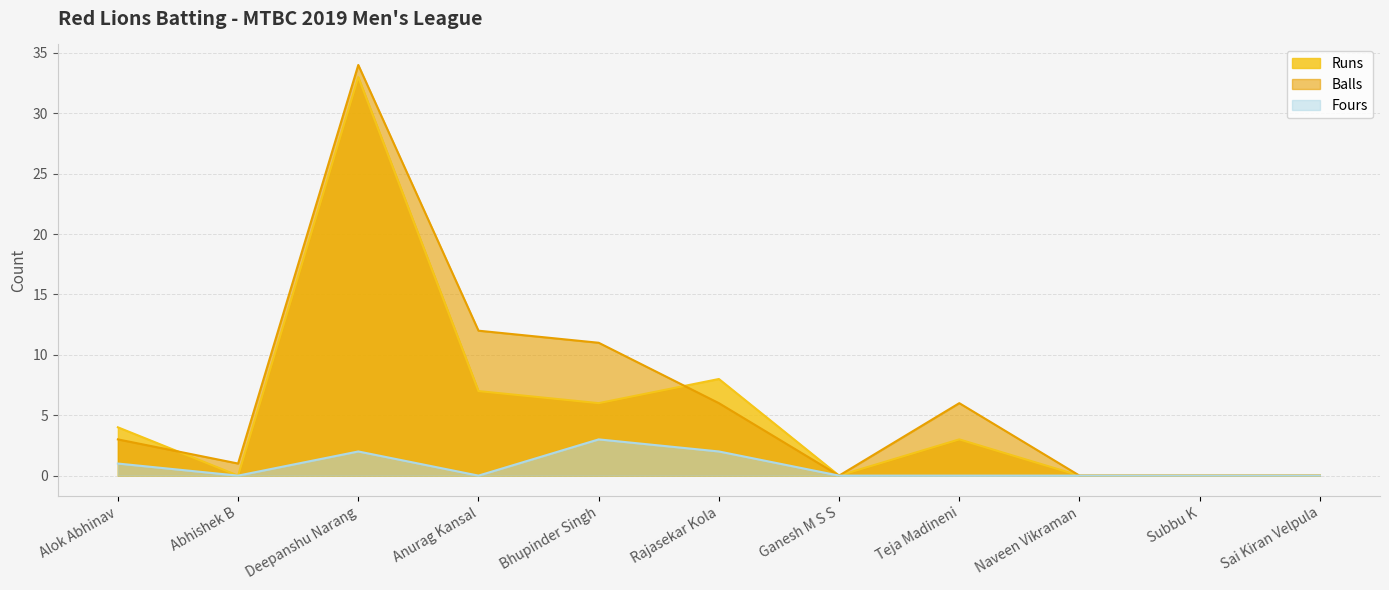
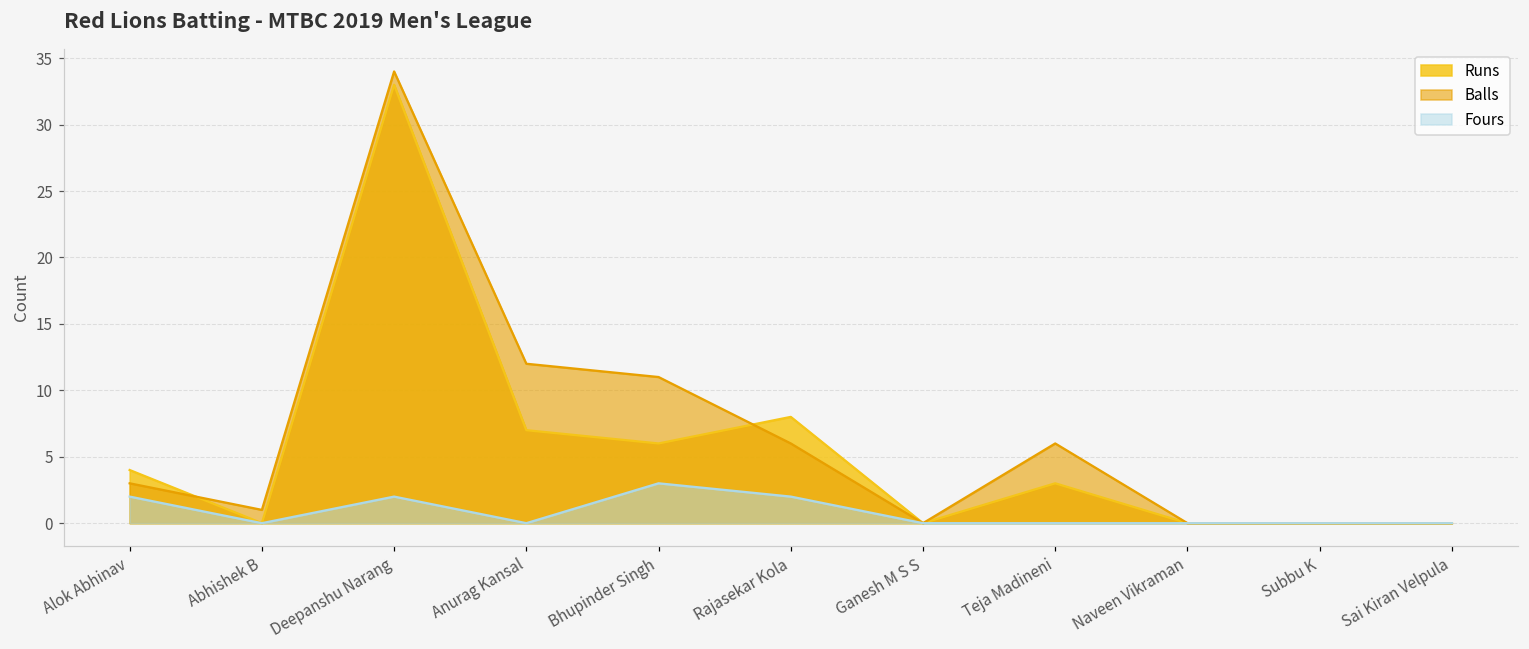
  {
    "Fours": {
-     "Alok Abhinav": 1,
+     "Alok Abhinav": 2,
      "Deepanshu Narang": 2,
      "Anurag Kansal": 0,
      "Bhupinder Singh": 3,
      "Rajasekar Kola": 2,
      "Teja Madineni": 0
    }
  }
